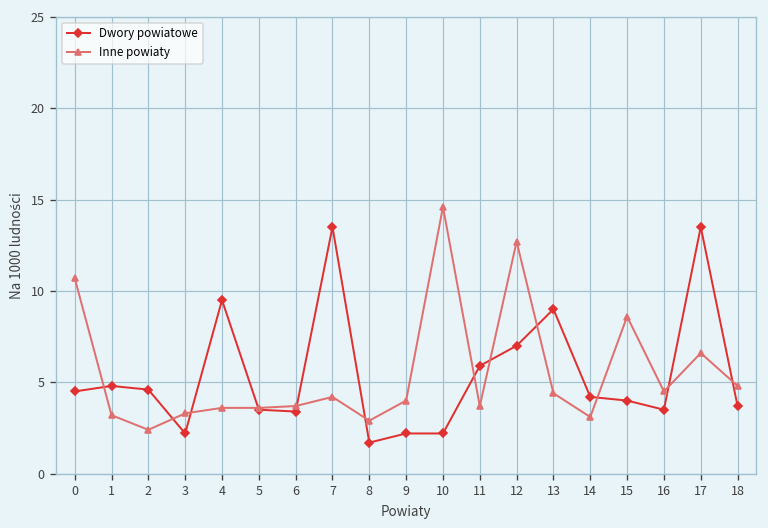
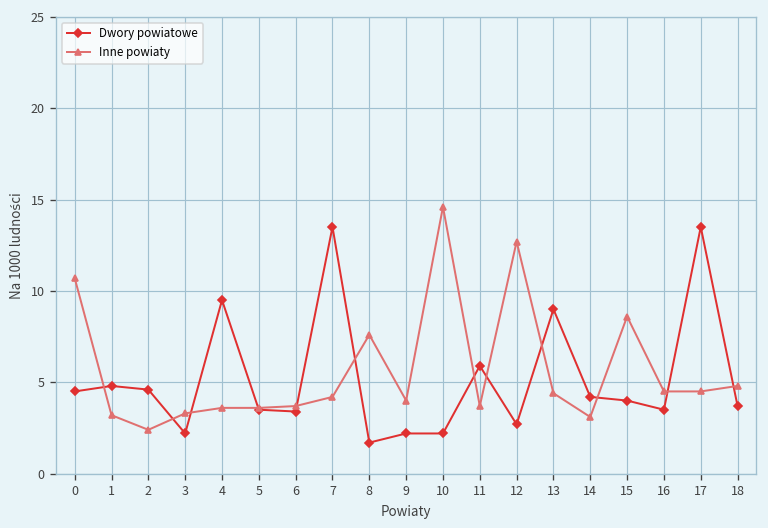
  {
    "Dwory powiatowe": {
      "0": 4.5,
      "1": 4.8,
      "2": 4.6,
      "3": 2.2,
      "4": 9.5,
      "6": 3.4,
      "7": 13.5,
      "8": 1.7,
      "9": 2.2,
      "10": 2.2,
      "11": 5.9,
-     "12": 7.0,
+     "12": 2.7,
      "13": 9.0,
      "14": 4.2,
      "15": 4.0,
      "16": 3.5,
      "17": 13.5,
      "18": 3.7
    },
    "Inne powiaty": {
      "0": 10.7,
      "1": 3.2,
      "2": 2.4,
      "3": 3.3,
      "4": 3.6,
      "6": 3.7,
      "7": 4.2,
-     "8": 2.9,
+     "8": 7.6,
      "9": 4.0,
      "10": 14.6,
      "11": 3.7,
      "12": 12.7,
      "13": 4.4,
      "14": 3.1,
      "15": 8.6,
      "16": 4.5,
-     "17": 6.6,
+     "17": 4.5,
      "18": 4.8
    }
  }
